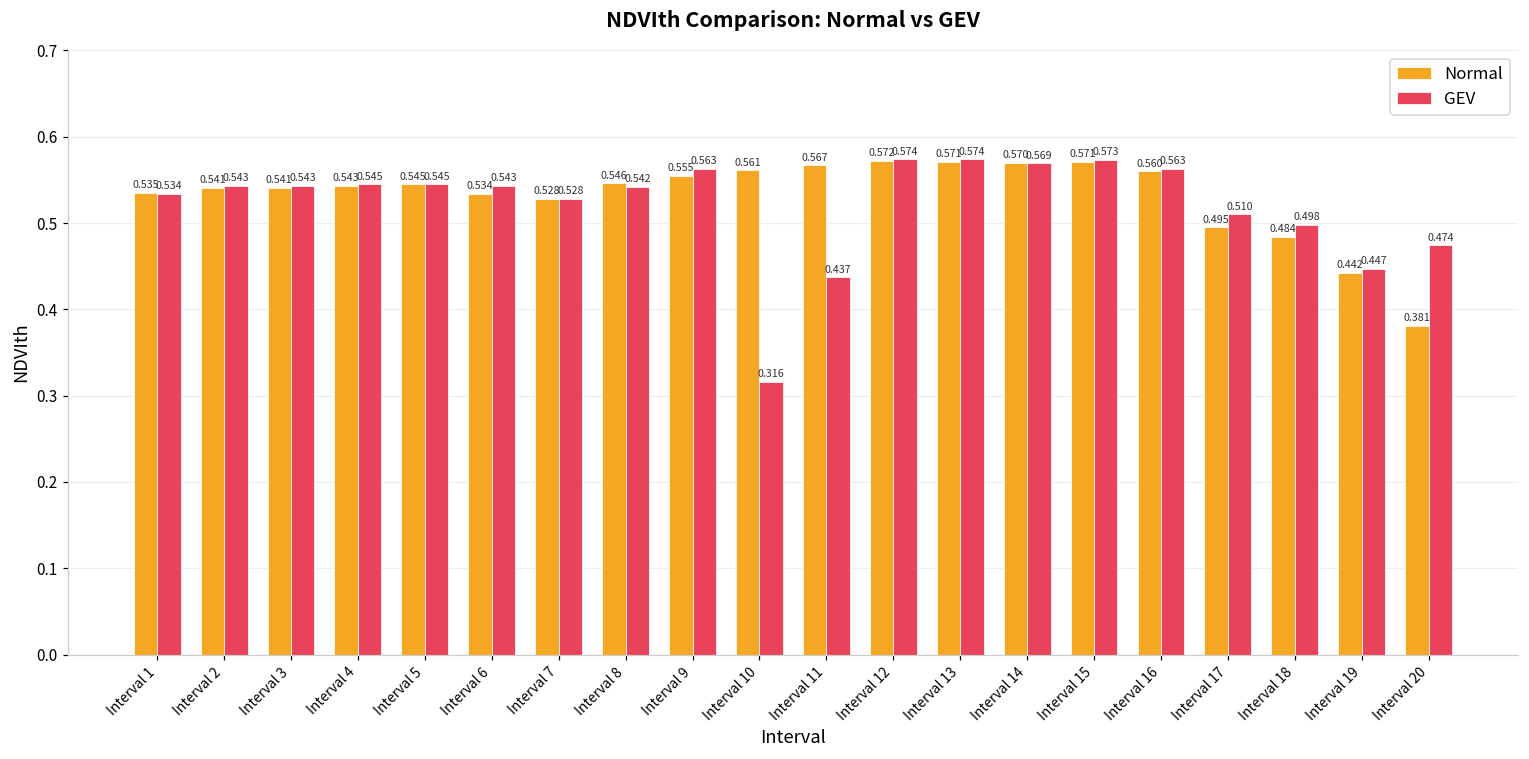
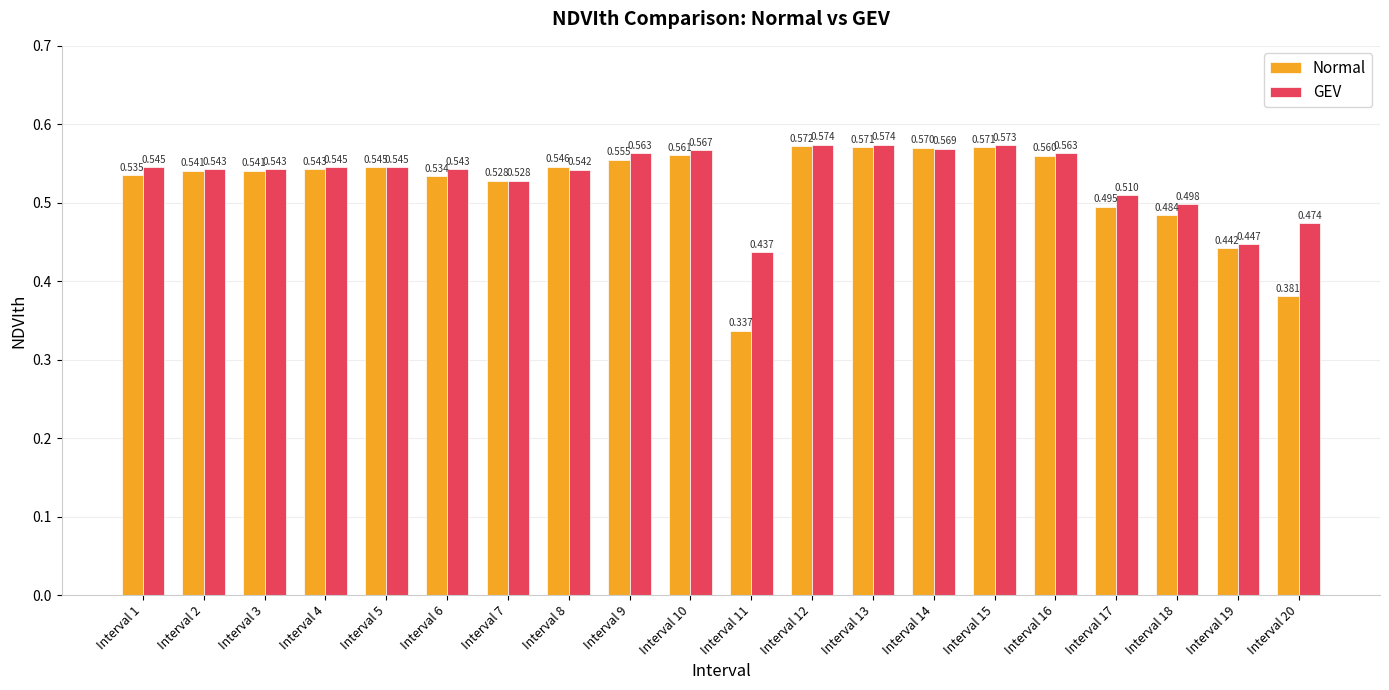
  {
    "Normal": {
      "Interval 1": 0.535,
      "Interval 2": 0.541,
      "Interval 3": 0.541,
      "Interval 4": 0.543,
      "Interval 5": 0.545,
      "Interval 6": 0.534,
      "Interval 7": 0.528,
      "Interval 8": 0.546,
      "Interval 9": 0.555,
      "Interval 10": 0.561,
-     "Interval 11": 0.567,
+     "Interval 11": 0.337,
      "Interval 12": 0.572,
      "Interval 13": 0.571,
      "Interval 14": 0.570,
      "Interval 15": 0.571,
      "Interval 16": 0.560,
      "Interval 17": 0.495,
      "Interval 18": 0.484,
      "Interval 19": 0.442,
      "Interval 20": 0.381
    },
    "GEV": {
-     "Interval 1": 0.534,
+     "Interval 1": 0.545,
      "Interval 2": 0.543,
      "Interval 3": 0.543,
      "Interval 4": 0.545,
      "Interval 5": 0.545,
      "Interval 6": 0.543,
      "Interval 7": 0.528,
      "Interval 8": 0.542,
      "Interval 9": 0.563,
-     "Interval 10": 0.316,
+     "Interval 10": 0.567,
      "Interval 11": 0.437,
      "Interval 12": 0.574,
      "Interval 13": 0.574,
      "Interval 14": 0.569,
      "Interval 15": 0.573,
      "Interval 16": 0.563,
      "Interval 17": 0.510,
      "Interval 18": 0.498,
      "Interval 19": 0.447,
      "Interval 20": 0.474
    }
  }
